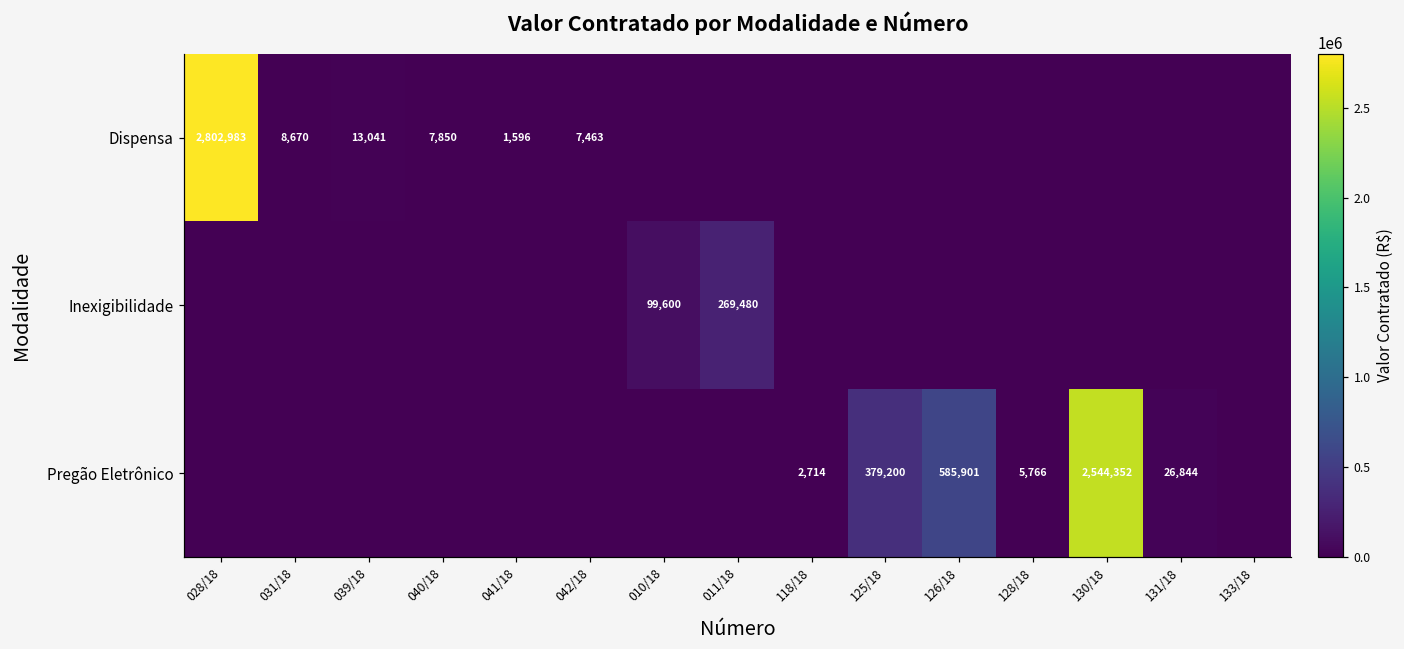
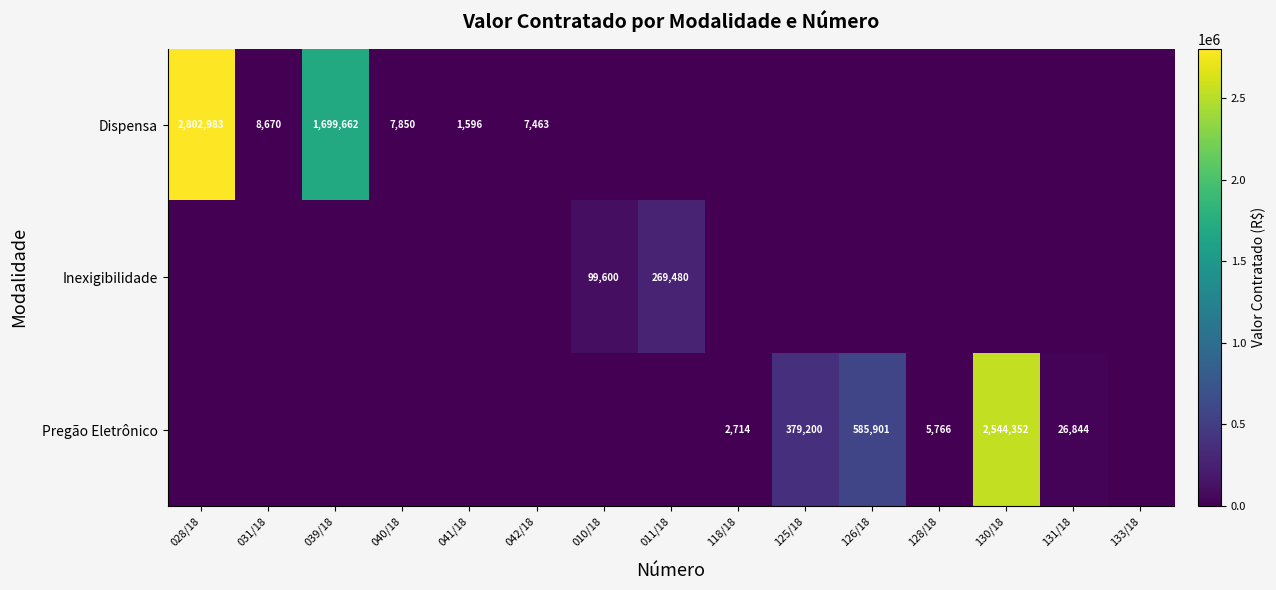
  {
    "Dispensa": {
-     "039/18": "13,041"
+     "039/18": "1,699,662"
    }
  }
